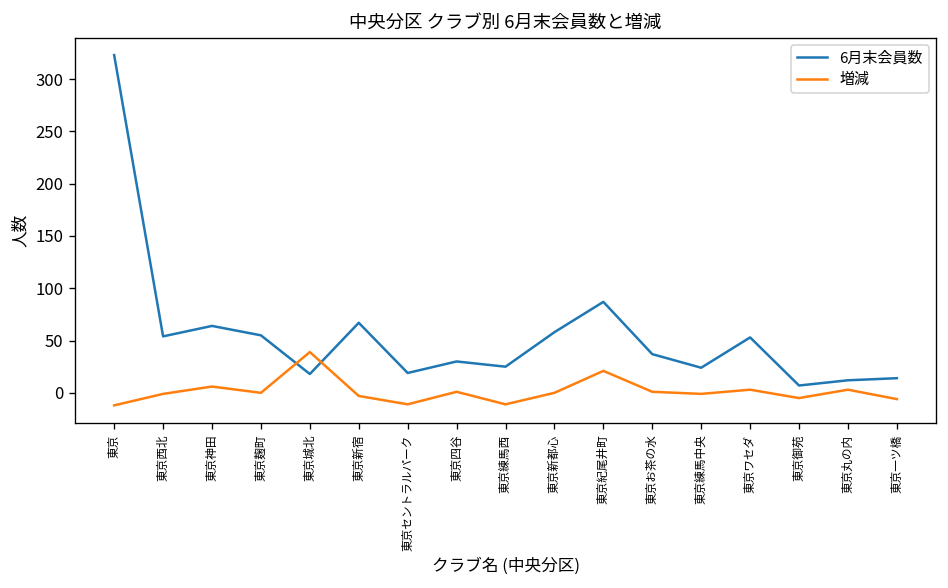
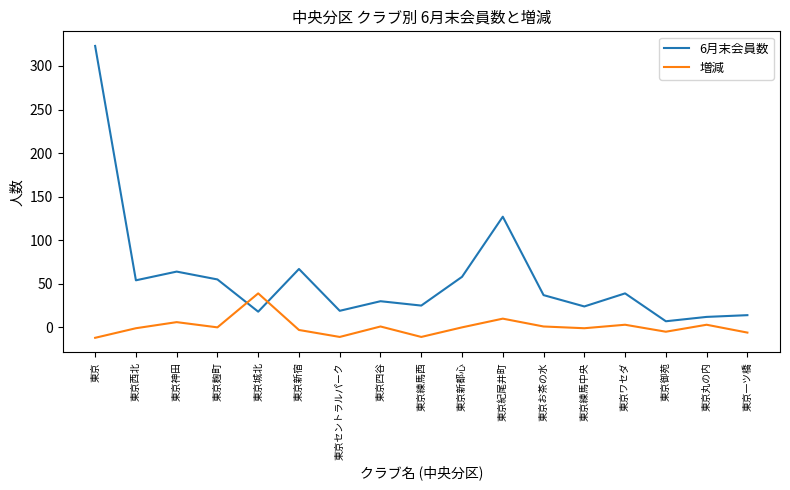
  {
    "6月末会員数": {
      "東京": 320,
      "東京西北": 50,
      "東京神田": 60,
      "東京麹町": 60,
      "東京城北": 20,
      "東京新宿": 70,
      "東京セントラルパーク": 20,
      "東京四谷": 30,
      "東京練馬西": 30,
      "東京新都心": 60,
-     "東京紀尾井町": 90,
+     "東京紀尾井町": 130,
      "東京お茶の水": 40,
      "東京練馬中央": 20,
-     "東京ワセダ": 50,
+     "東京ワセダ": 40,
      "東京御苑": 10,
      "東京丸の内": 10,
      "東京一ツ橋": 10
    },
    "増減": {
      "東京": -10,
      "東京西北": 0,
      "東京神田": 10,
      "東京麹町": 0,
      "東京城北": 40,
      "東京新宿": 0,
      "東京セントラルパーク": -10,
      "東京四谷": 0,
      "東京練馬西": -10,
      "東京新都心": 0,
-     "東京紀尾井町": 20,
+     "東京紀尾井町": 10,
      "東京お茶の水": 0,
      "東京練馬中央": 0,
      "東京ワセダ": 0,
      "東京御苑": -10,
      "東京丸の内": 0,
      "東京一ツ橋": -10
    }
  }
